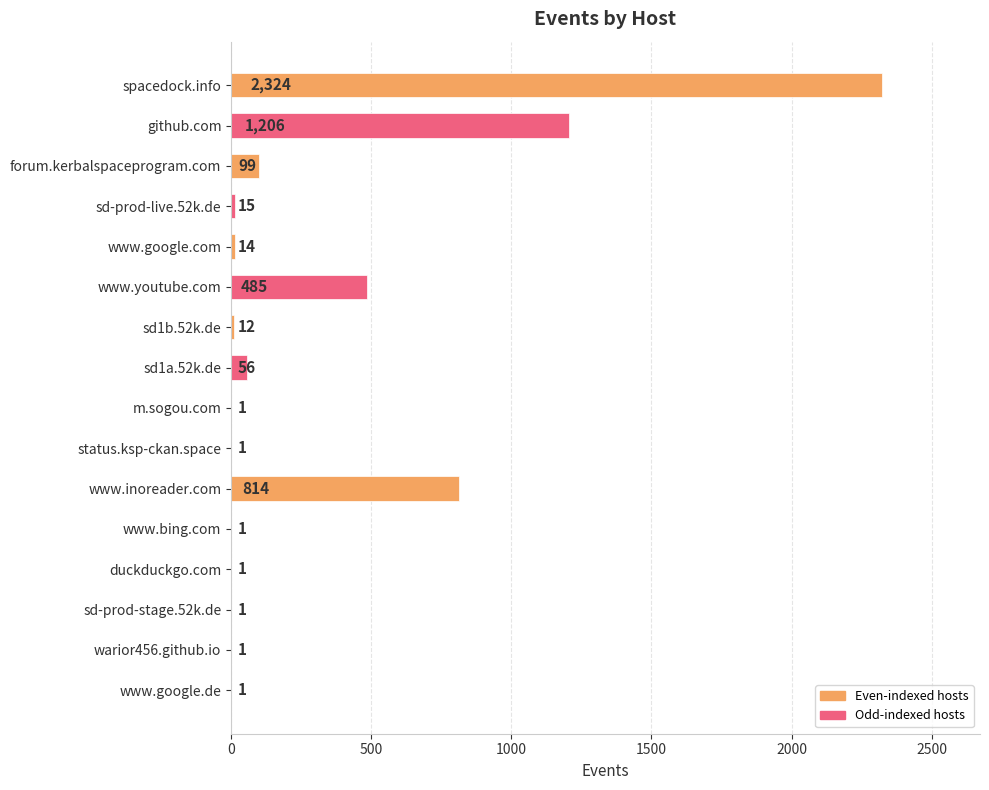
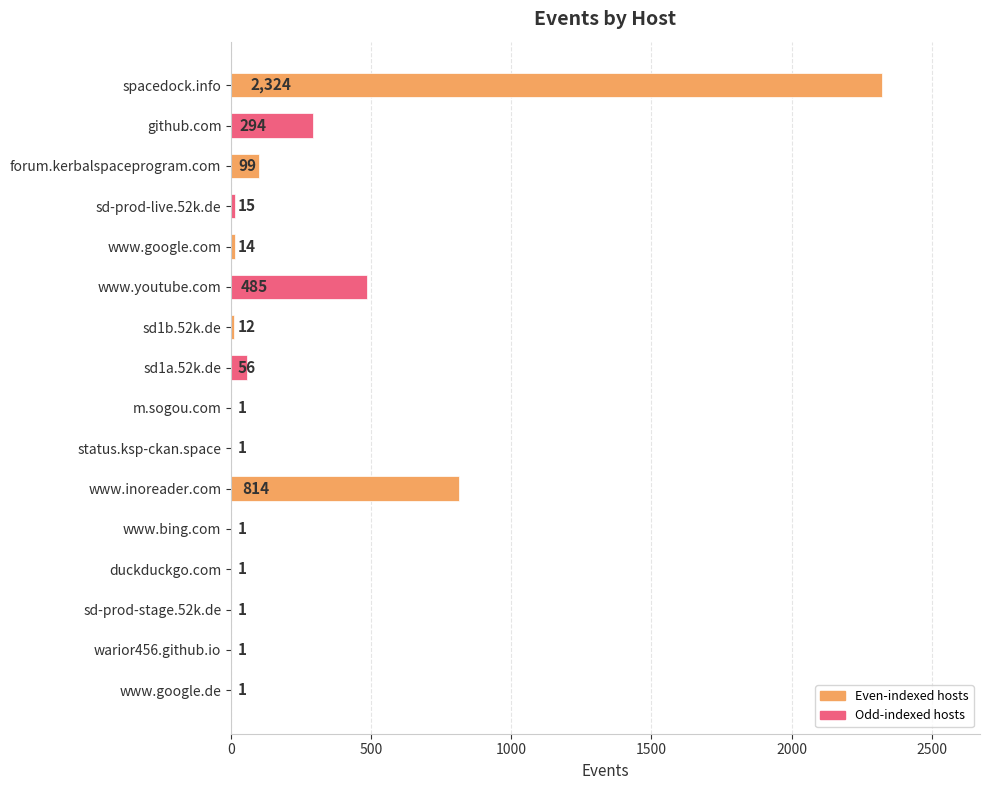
  {
    "spacedock.info": "2,324",
-   "github.com": "1,206",
+   "github.com": "294",
    "forum.kerbalspaceprogram.com": "99",
    "sd-prod-live.52k.de": "15",
    "www.google.com": "14",
    "www.youtube.com": "485",
    "sd1b.52k.de": "12",
    "sd1a.52k.de": "56",
    "m.sogou.com": "1",
    "status.ksp-ckan.space": "1",
    "www.inoreader.com": "814",
    "www.bing.com": "1",
    "duckduckgo.com": "1",
    "sd-prod-stage.52k.de": "1",
    "warior456.github.io": "1",
    "www.google.de": "1"
  }
